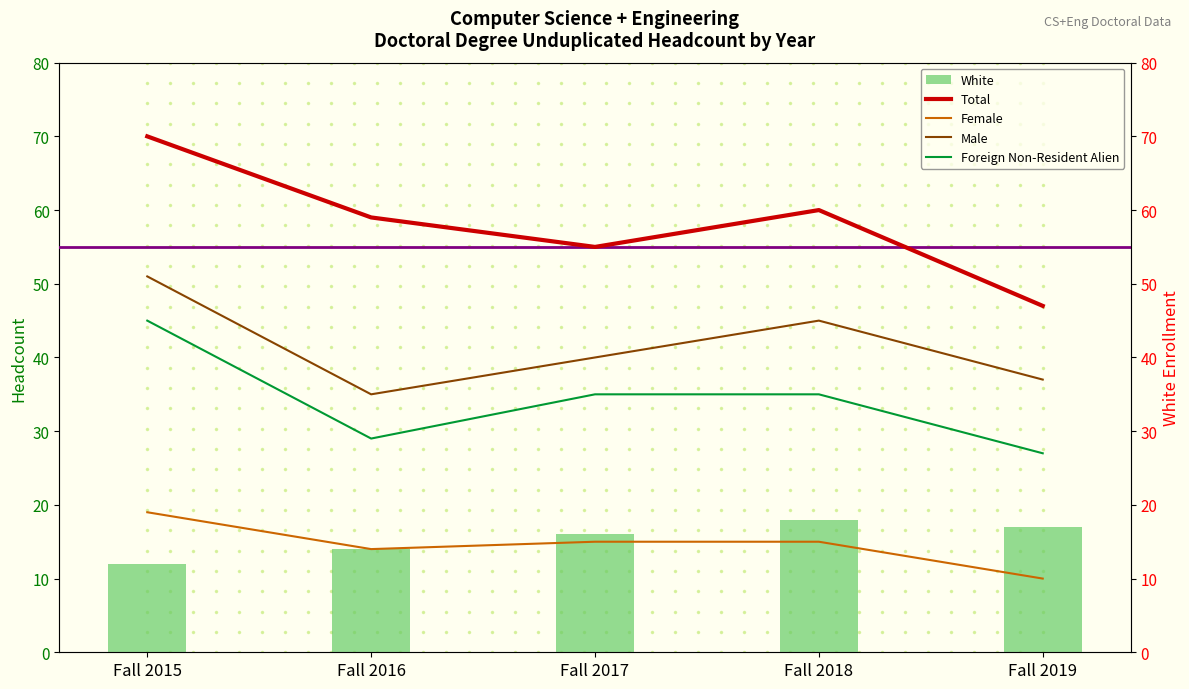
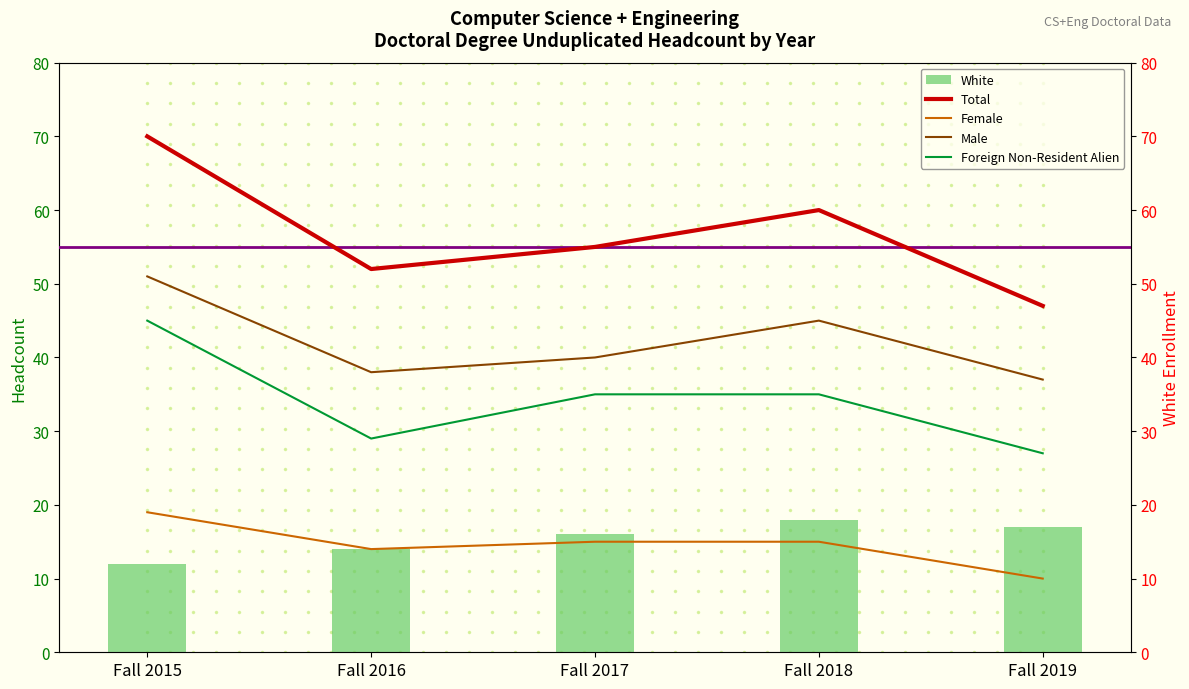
  {
    "White": {
      "Fall 2015": 12,
      "Fall 2016": 14,
      "Fall 2017": 16,
      "Fall 2018": 18,
      "Fall 2019": 17
    },
    "Total": {
      "Fall 2015": 70,
-     "Fall 2016": 59,
+     "Fall 2016": 52,
      "Fall 2017": 55,
      "Fall 2018": 60,
      "Fall 2019": 47
    },
    "Female": {
      "Fall 2015": 19,
      "Fall 2016": 14,
      "Fall 2017": 15,
      "Fall 2018": 15,
      "Fall 2019": 10
    },
    "Male": {
      "Fall 2015": 51,
-     "Fall 2016": 35,
+     "Fall 2016": 38,
      "Fall 2017": 40,
      "Fall 2018": 45,
      "Fall 2019": 37
    },
    "Foreign Non-Resident Alien": {
      "Fall 2015": 45,
      "Fall 2016": 29,
      "Fall 2017": 35,
      "Fall 2018": 35,
      "Fall 2019": 27
    }
  }
